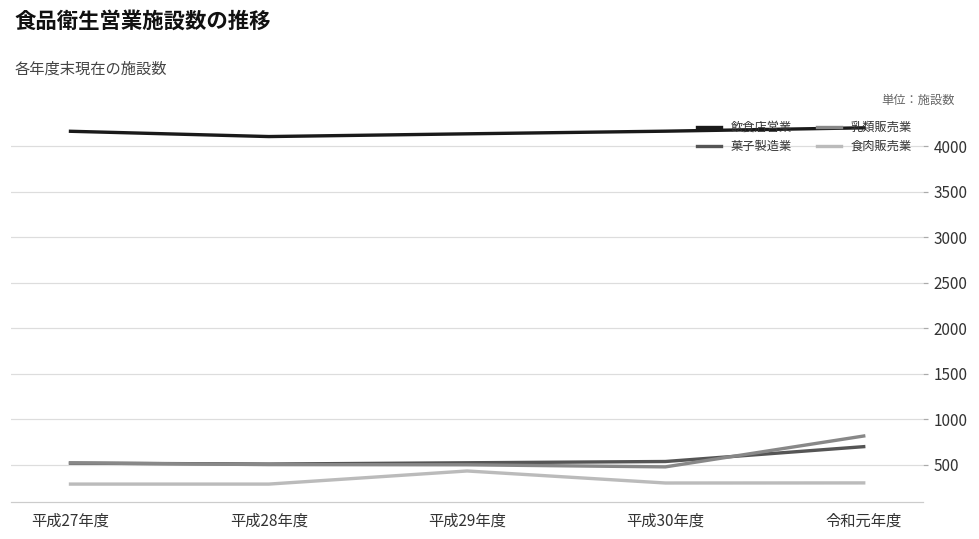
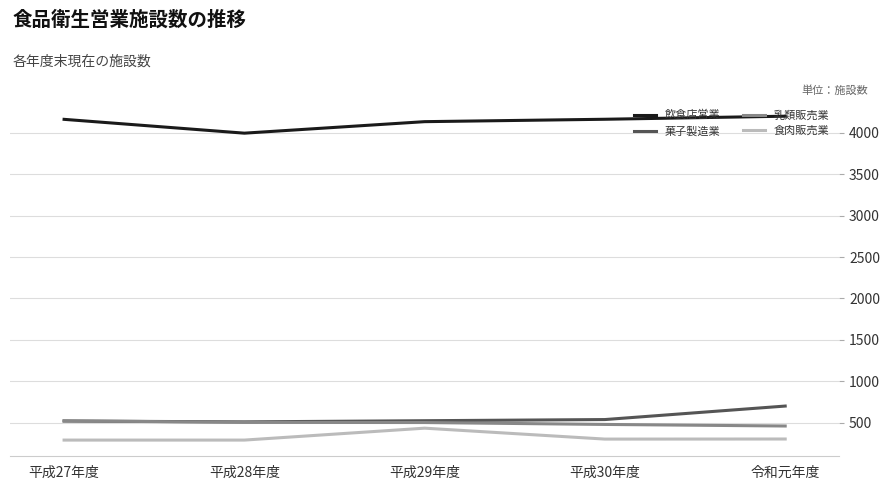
  {
    "飲食店営業": {
      "平成27年度": 4200,
-     "平成28年度": 4100,
+     "平成28年度": 4000,
      "平成29年度": 4100,
      "平成30年度": 4200,
      "令和元年度": 4200
    },
    "菓子製造業": {
      "平成30年度": 500,
      "令和元年度": 700
    },
    "乳類販売業": {
      "平成30年度": 500,
-     "令和元年度": 800
+     "令和元年度": 500
    },
    "食肉販売業": {
      "平成27年度": 300,
      "平成28年度": 300,
      "平成29年度": 400,
      "平成30年度": 300,
      "令和元年度": 300
    }
  }
